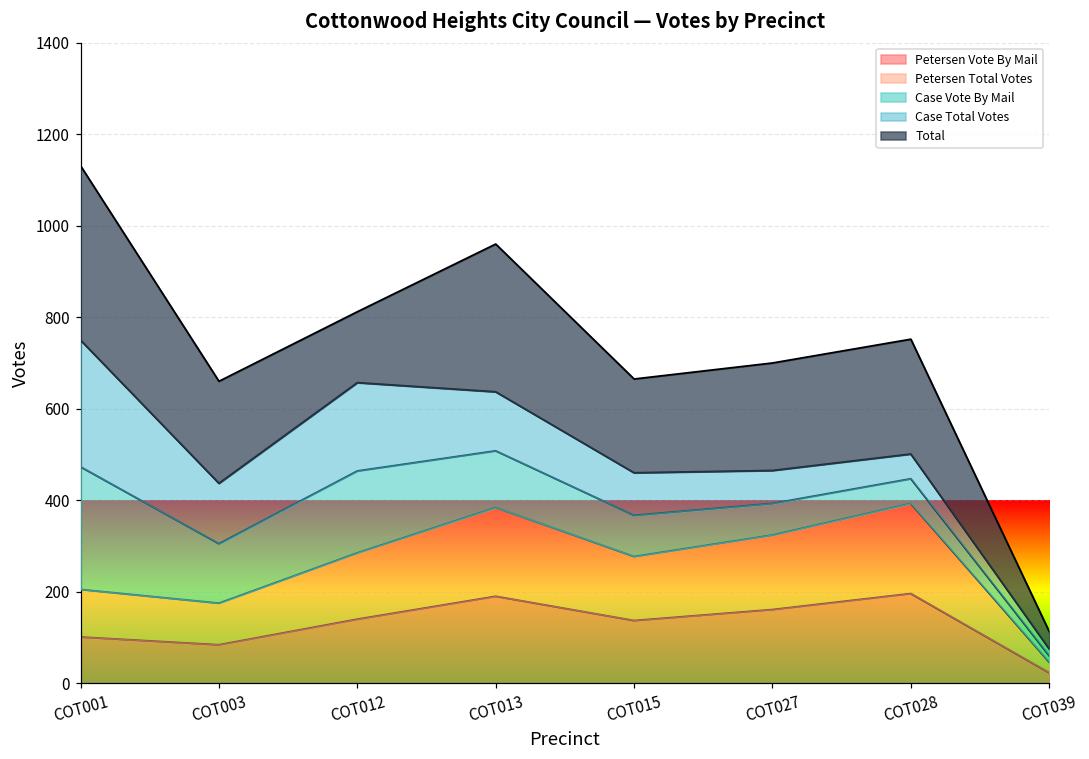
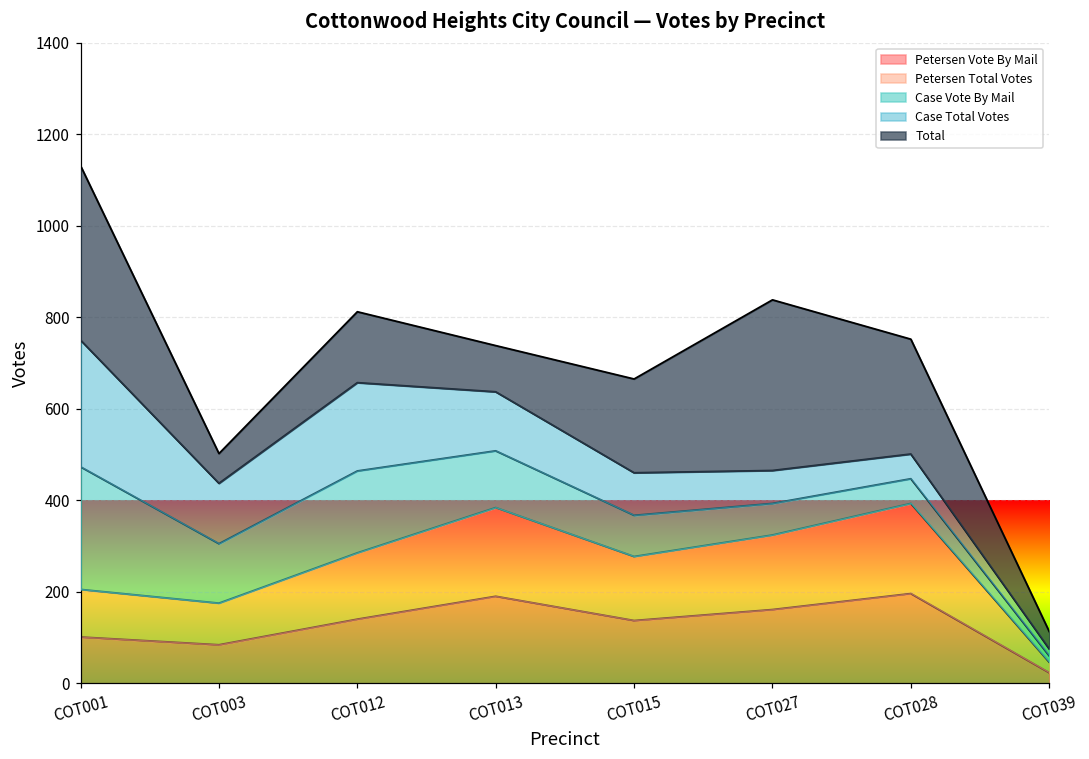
  {
    "Total": {
      "COT001": 380,
-     "COT003": 220,
+     "COT003": 70,
      "COT012": 160,
-     "COT013": 320,
+     "COT013": 100,
      "COT015": 210,
-     "COT027": 240,
+     "COT027": 370,
      "COT028": 250,
      "COT039": 40
    }
  }
